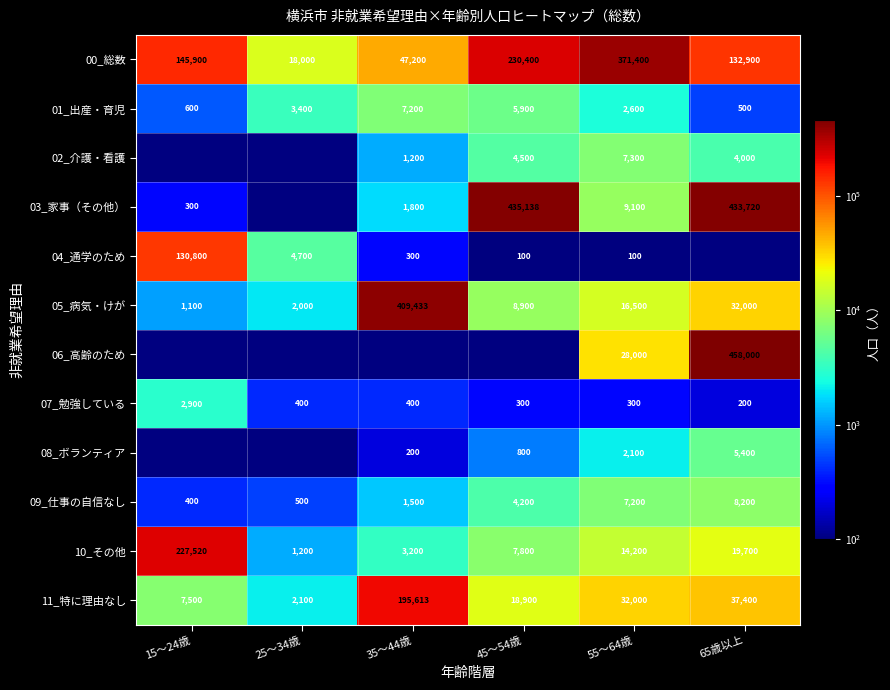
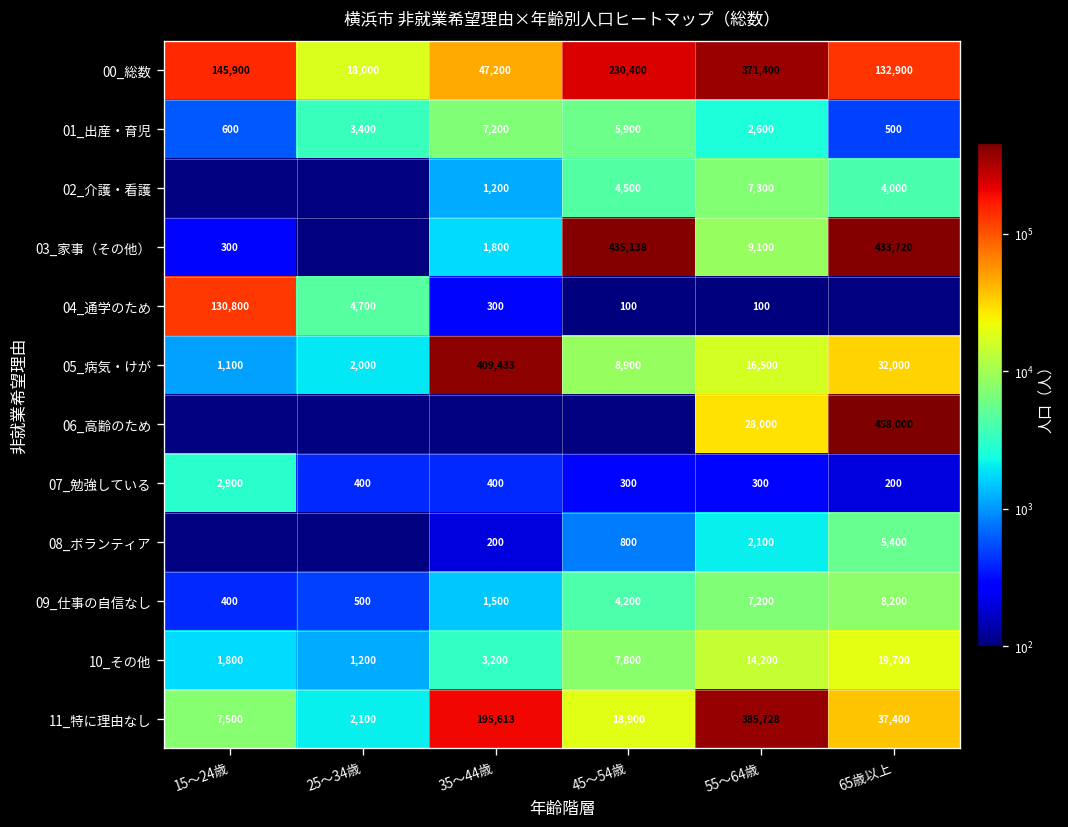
  {
    "00_総数": {
      "15～24歳": "145,900",
      "25～34歳": "18,000",
      "35～44歳": "47,200",
      "45～54歳": "230,400",
      "55～64歳": "371,400",
      "65歳以上": "132,900"
    },
    "01_出産・育児": {
      "15～24歳": "600",
      "25～34歳": "3,400",
      "35～44歳": "7,200",
      "45～54歳": "5,900",
      "55～64歳": "2,600",
      "65歳以上": "500"
    },
    "02_介護・看護": {
      "35～44歳": "1,200",
      "45～54歳": "4,500",
      "55～64歳": "7,300",
      "65歳以上": "4,000"
    },
    "03_家事（その他）": {
      "15～24歳": "300",
      "35～44歳": "1,800",
      "45～54歳": "435,138",
      "55～64歳": "9,100",
      "65歳以上": "433,720"
    },
    "04_通学のため": {
      "15～24歳": "130,800",
      "25～34歳": "4,700",
      "35～44歳": "300",
      "45～54歳": "100",
      "55～64歳": "100"
    },
    "05_病気・けが": {
      "15～24歳": "1,100",
      "25～34歳": "2,000",
      "35～44歳": "409,433",
      "45～54歳": "8,900",
      "55～64歳": "16,500",
      "65歳以上": "32,000"
    },
    "06_高齢のため": {
      "55～64歳": "28,000",
      "65歳以上": "458,000"
    },
    "07_勉強している": {
      "15～24歳": "2,900",
      "25～34歳": "400",
      "35～44歳": "400",
      "45～54歳": "300",
      "55～64歳": "300",
      "65歳以上": "200"
    },
    "08_ボランティア": {
      "35～44歳": "200",
      "45～54歳": "800",
      "55～64歳": "2,100",
      "65歳以上": "5,400"
    },
    "09_仕事の自信なし": {
      "15～24歳": "400",
      "25～34歳": "500",
      "35～44歳": "1,500",
      "45～54歳": "4,200",
      "55～64歳": "7,200",
      "65歳以上": "8,200"
    },
    "10_その他": {
-     "15～24歳": "227,520",
+     "15～24歳": "1,800",
      "25～34歳": "1,200",
      "35～44歳": "3,200",
      "45～54歳": "7,800",
      "55～64歳": "14,200",
      "65歳以上": "19,700"
    },
    "11_特に理由なし": {
      "15～24歳": "7,500",
      "25～34歳": "2,100",
      "35～44歳": "195,613",
      "45～54歳": "18,900",
-     "55～64歳": "32,000",
+     "55～64歳": "385,728",
      "65歳以上": "37,400"
    }
  }
